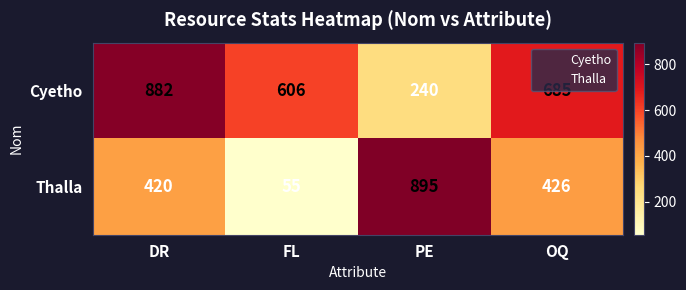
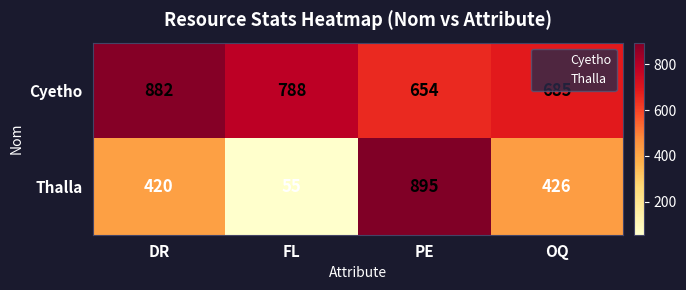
  {
    "Cyetho": {
      "DR": 882,
-     "FL": 606,
-     "PE": 240
+     "FL": 788,
+     "PE": 654
    },
    "Thalla": {
      "DR": 420,
      "FL": 55,
      "PE": 895,
      "OQ": 426
    }
  }
